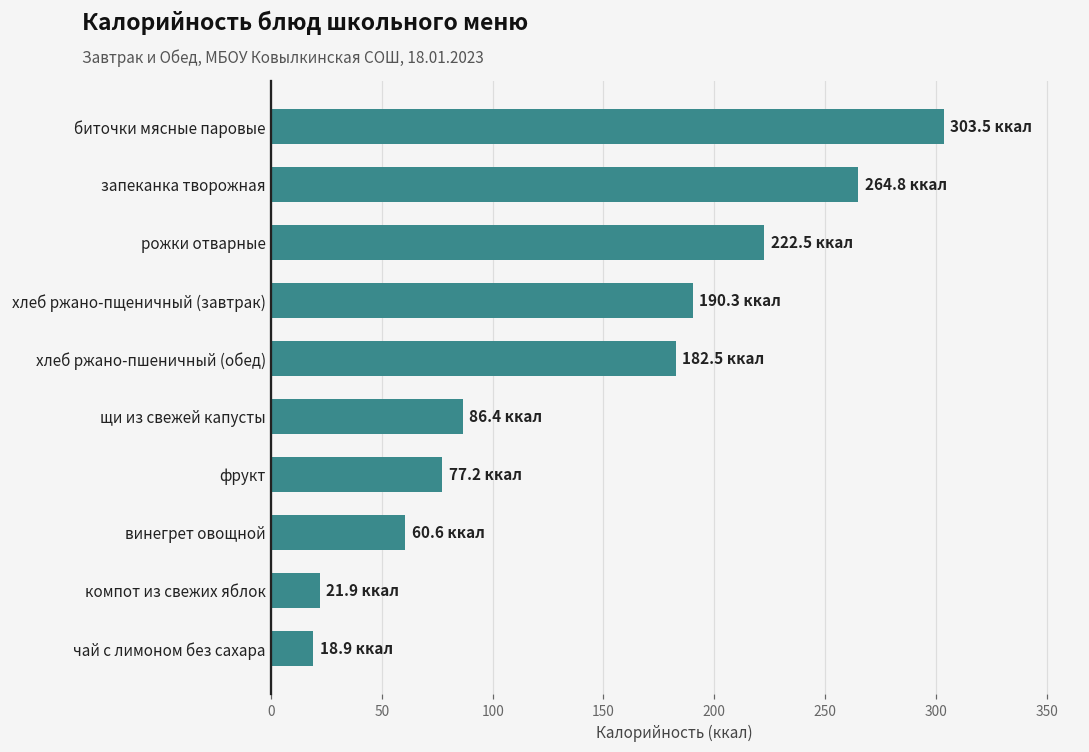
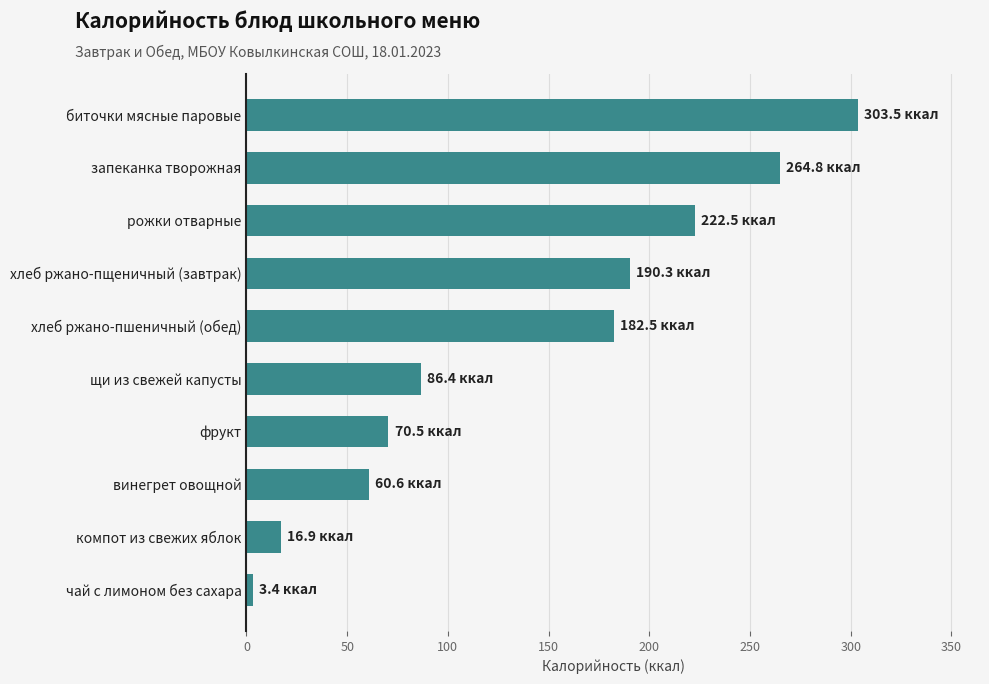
  {
    "биточки мясные паровые": 303.5,
    "запеканка творожная": 264.8,
    "рожки отварные": 222.5,
    "хлеб ржано-пщеничный (завтрак)": 190.3,
    "хлеб ржано-пшеничный (обед)": 182.5,
    "щи из свежей капусты": 86.4,
-   "фрукт": 77.2,
+   "фрукт": 70.5,
    "винегрет овощной": 60.6,
-   "компот из свежих яблок": 21.9,
-   "чай с лимоном без сахара": 18.9
+   "компот из свежих яблок": 16.9,
+   "чай с лимоном без сахара": 3.4
  }
